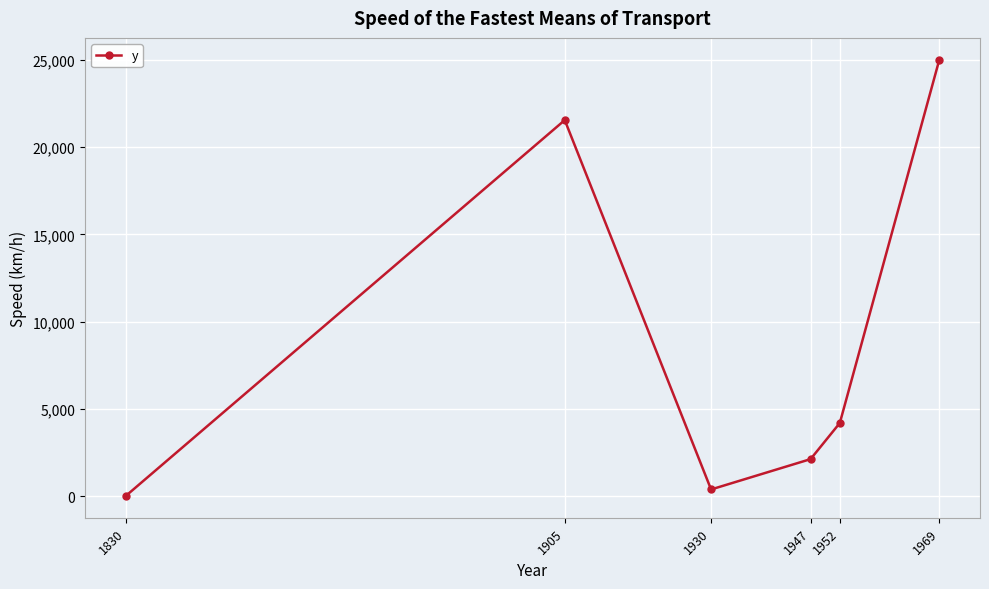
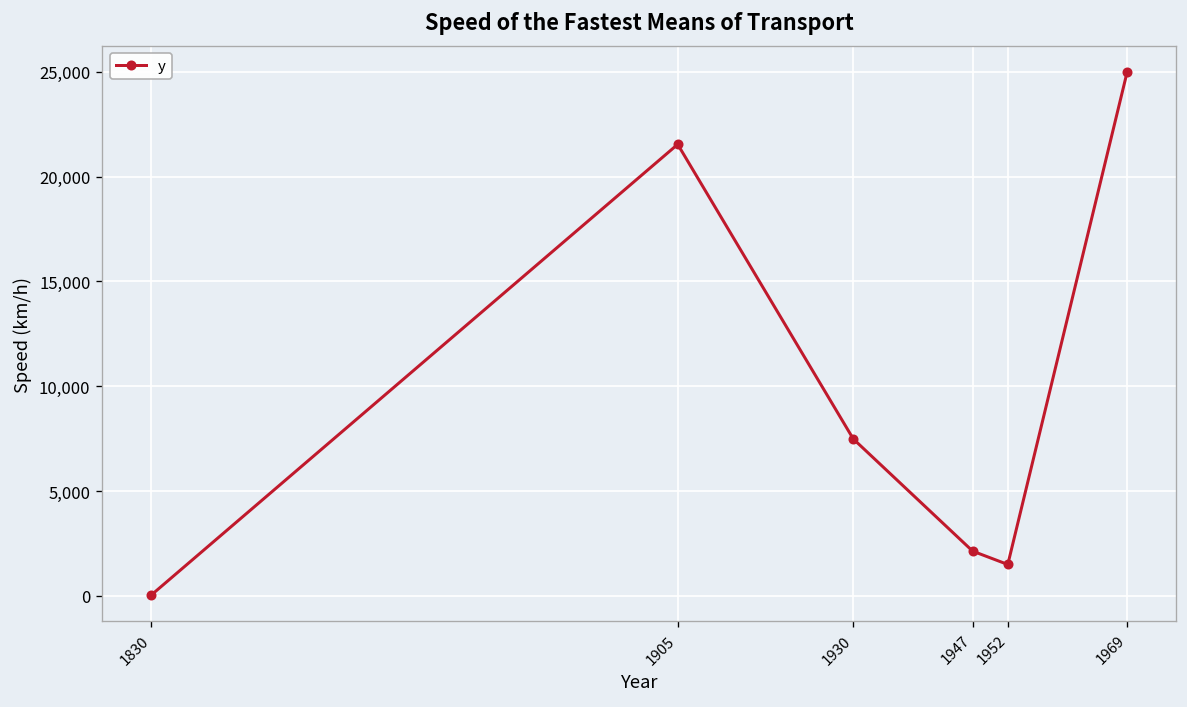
  {
    "1830": "0",
    "1905": "21,500",
-   "1930": "400",
+   "1930": "7,500",
    "1947": "2,100",
-   "1952": "4,200",
+   "1952": "1,500",
    "1969": "25,000"
  }
